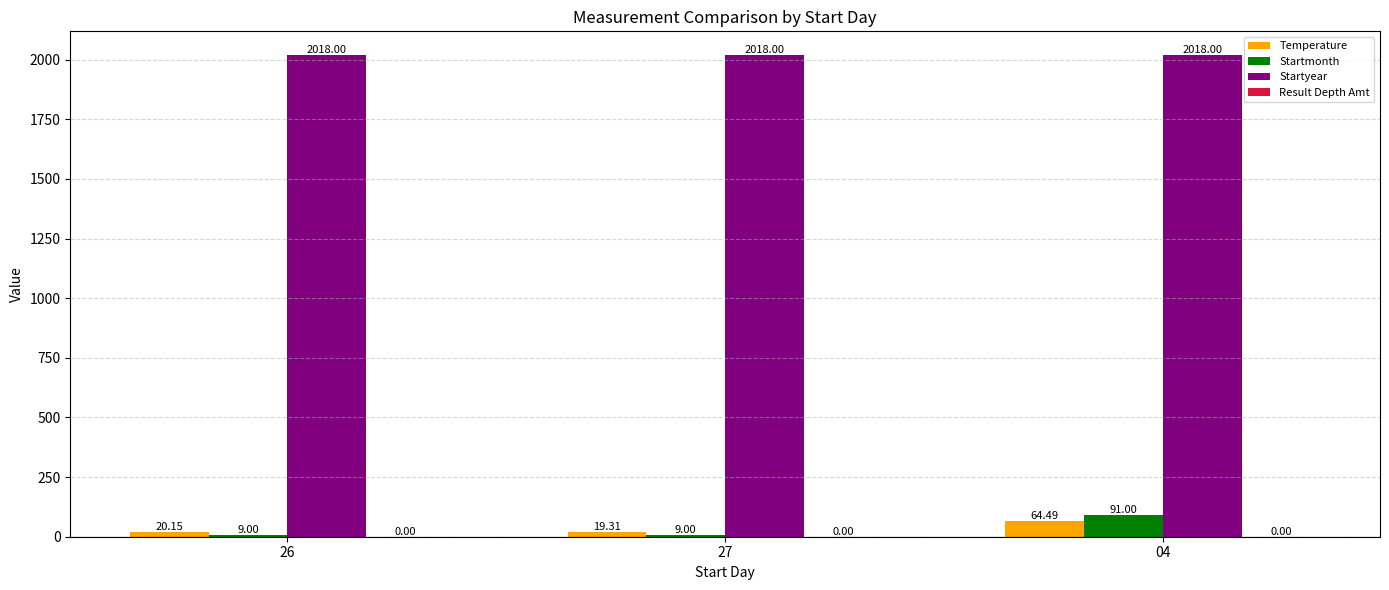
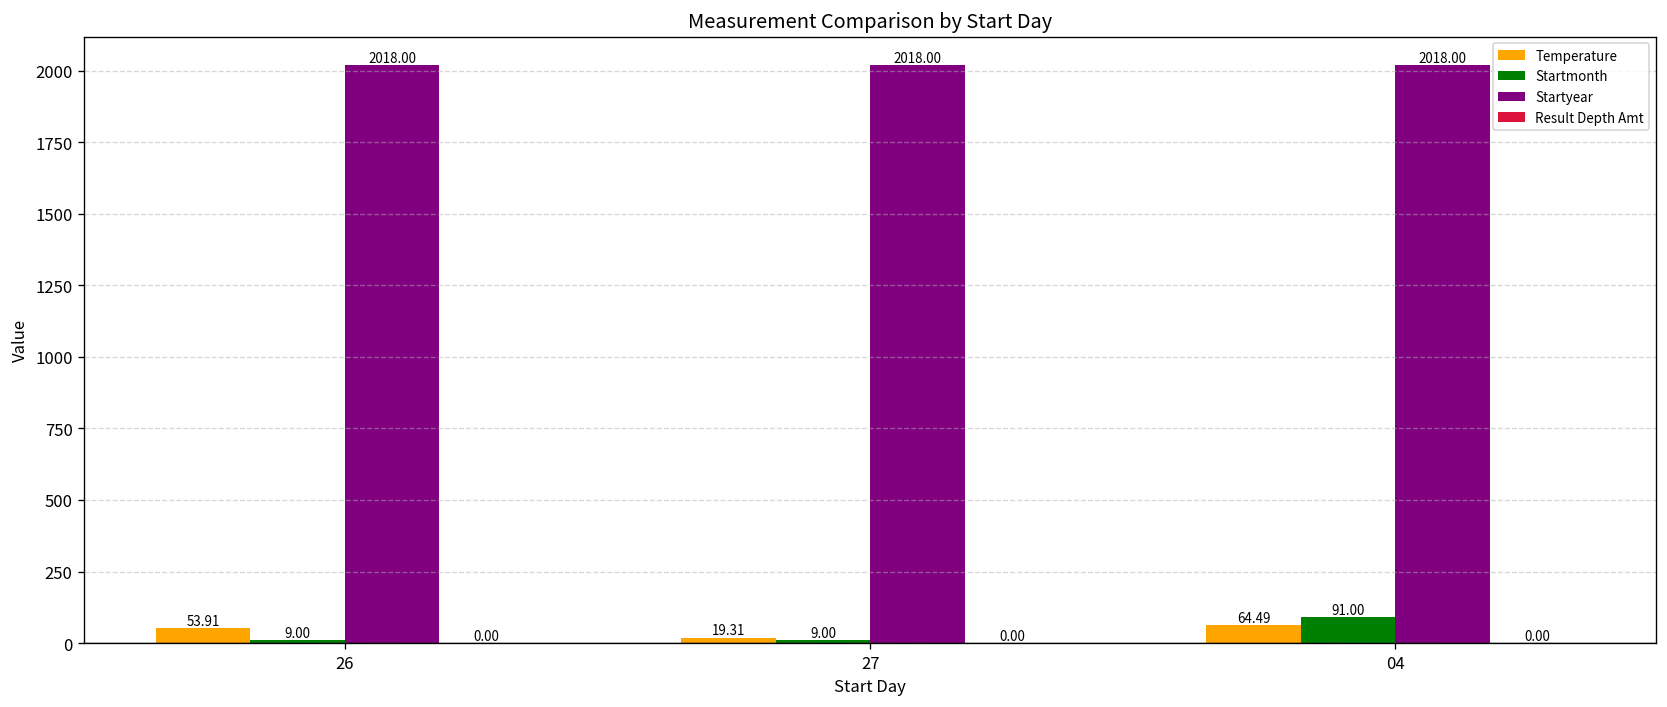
  {
    "Temperature": {
-     "26": 20.15,
+     "26": 53.91,
      "27": 19.31,
      "04": 64.49
    },
    "Startmonth": {
      "26": 9.00,
      "27": 9.00,
      "04": 91.00
    },
    "Startyear": {
      "26": 2018.00,
      "27": 2018.00,
      "04": 2018.00
    },
    "Result Depth Amt": {
      "26": 0.00,
      "27": 0.00,
      "04": 0.00
    }
  }
